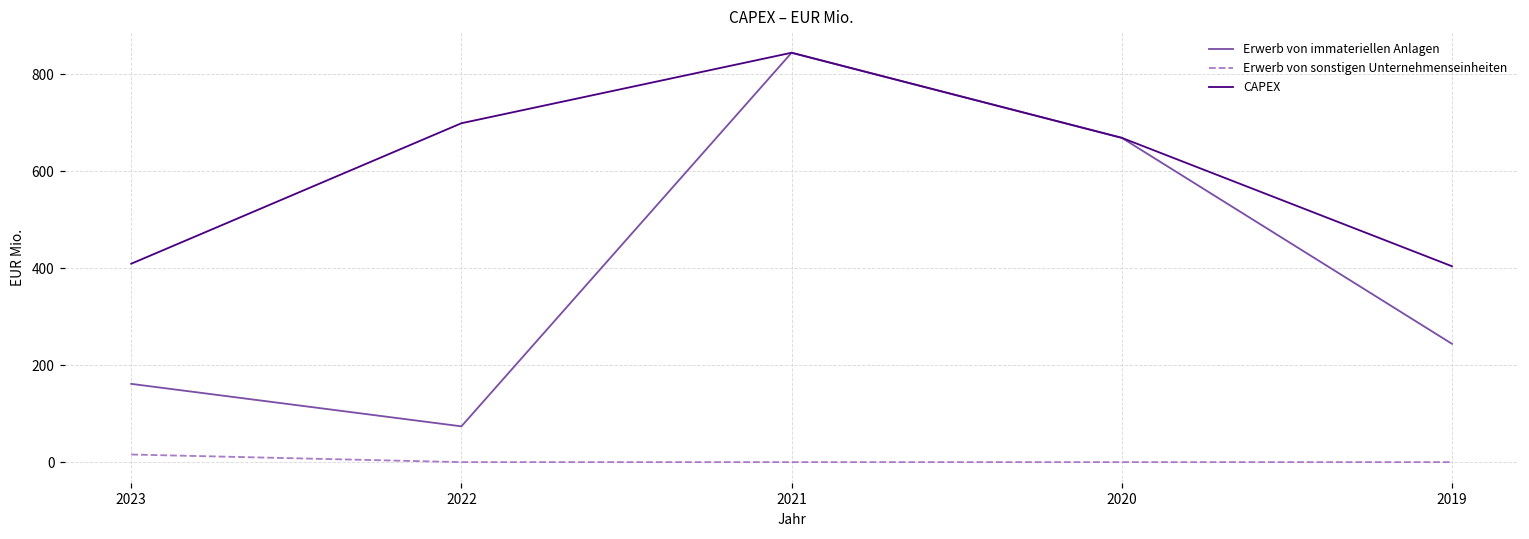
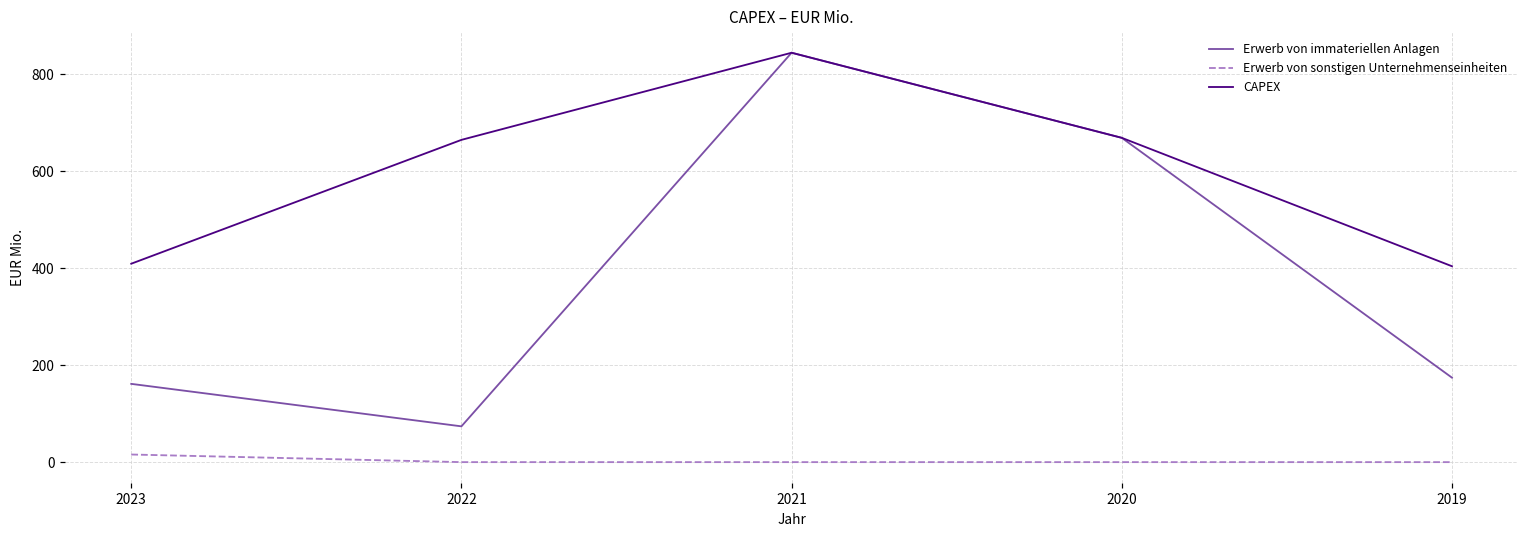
  {
    "Erwerb von immateriellen Anlagen": {
      "2023": 160,
      "2022": 70,
-     "2019": 240
+     "2019": 170
    },
    "Erwerb von sonstigen Unternehmenseinheiten": {
      "2023": 20,
      "2022": 0,
      "2021": 0,
      "2020": 0,
      "2019": 0
    },
    "CAPEX": {
      "2023": 410,
-     "2022": 700,
+     "2022": 660,
      "2019": 400
    }
  }
